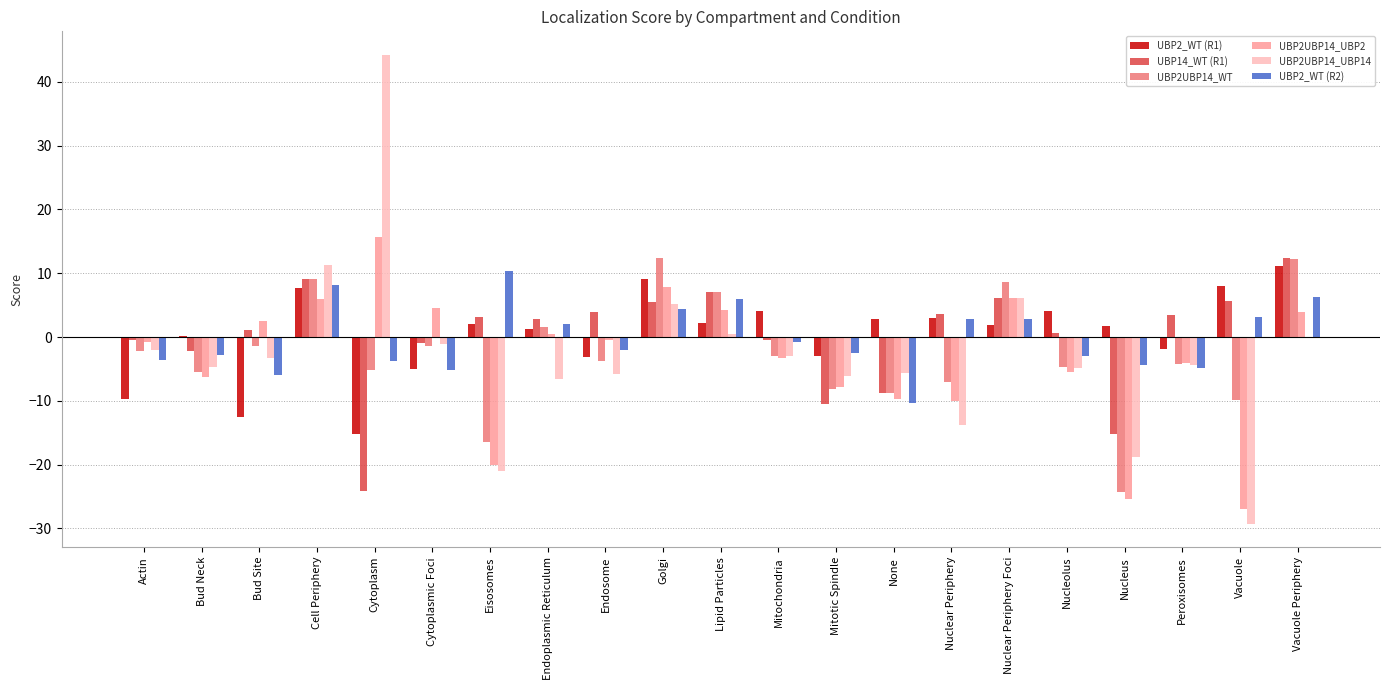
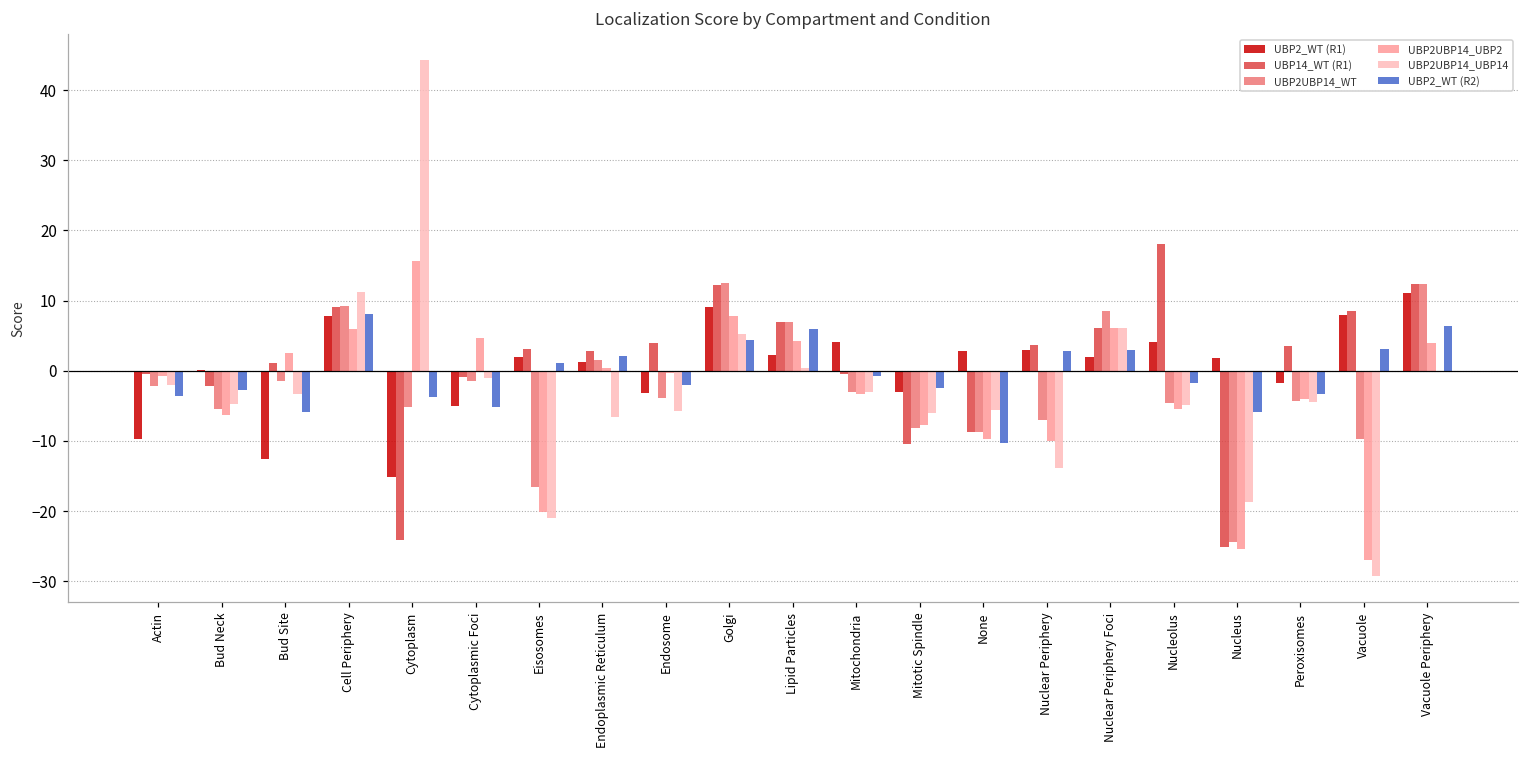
  {
    "UBP2_WT (R1)": {
      "Actin": -10,
      "Bud Site": -13,
      "Cell Periphery": 8,
      "Cytoplasm": -15,
      "Cytoplasmic Foci": -5,
      "Eisosomes": 2,
      "Endoplasmic Reticulum": 1,
      "Endosome": -3,
      "Golgi": 9,
      "Lipid Particles": 2,
      "Mitochondria": 4,
      "Mitotic Spindle": -3,
      "None": 3,
      "Nuclear Periphery": 3,
      "Nuclear Periphery Foci": 2,
      "Nucleolus": 4,
      "Nucleus": 2,
      "Peroxisomes": -2,
      "Vacuole": 8,
      "Vacuole Periphery": 11
    },
    "UBP14_WT (R1)": {
      "Actin": 0,
      "Bud Neck": -2,
      "Bud Site": 1,
      "Cell Periphery": 9,
      "Cytoplasm": -24,
      "Cytoplasmic Foci": -1,
      "Eisosomes": 3,
      "Endoplasmic Reticulum": 3,
      "Endosome": 4,
-     "Golgi": 5,
+     "Golgi": 12,
      "Lipid Particles": 7,
      "Mitochondria": 0,
      "Mitotic Spindle": -10,
      "None": -9,
      "Nuclear Periphery": 4,
      "Nuclear Periphery Foci": 6,
-     "Nucleolus": 1,
-     "Nucleus": -15,
+     "Nucleolus": 18,
+     "Nucleus": -25,
      "Peroxisomes": 3,
-     "Vacuole": 6,
+     "Vacuole": 8,
      "Vacuole Periphery": 12
    },
    "UBP2_WT (R2)": {
      "Actin": -4,
      "Bud Neck": -3,
      "Bud Site": -6,
      "Cell Periphery": 8,
      "Cytoplasm": -4,
      "Cytoplasmic Foci": -5,
-     "Eisosomes": 10,
+     "Eisosomes": 1,
      "Endoplasmic Reticulum": 2,
      "Endosome": -2,
      "Golgi": 4,
      "Lipid Particles": 6,
      "Mitochondria": -1,
      "Mitotic Spindle": -3,
      "None": -10,
      "Nuclear Periphery": 3,
      "Nuclear Periphery Foci": 3,
-     "Nucleolus": -3,
-     "Nucleus": -4,
-     "Peroxisomes": -5,
+     "Nucleolus": -2,
+     "Nucleus": -6,
+     "Peroxisomes": -3,
      "Vacuole": 3,
      "Vacuole Periphery": 6
    }
  }
